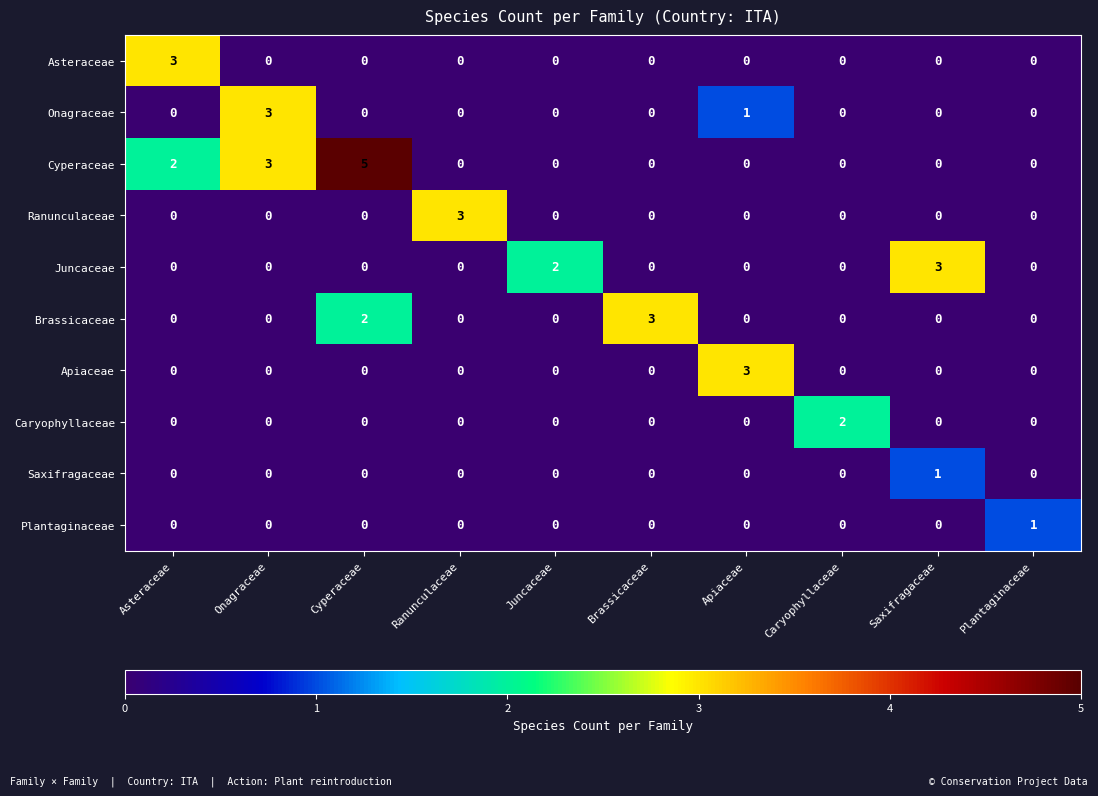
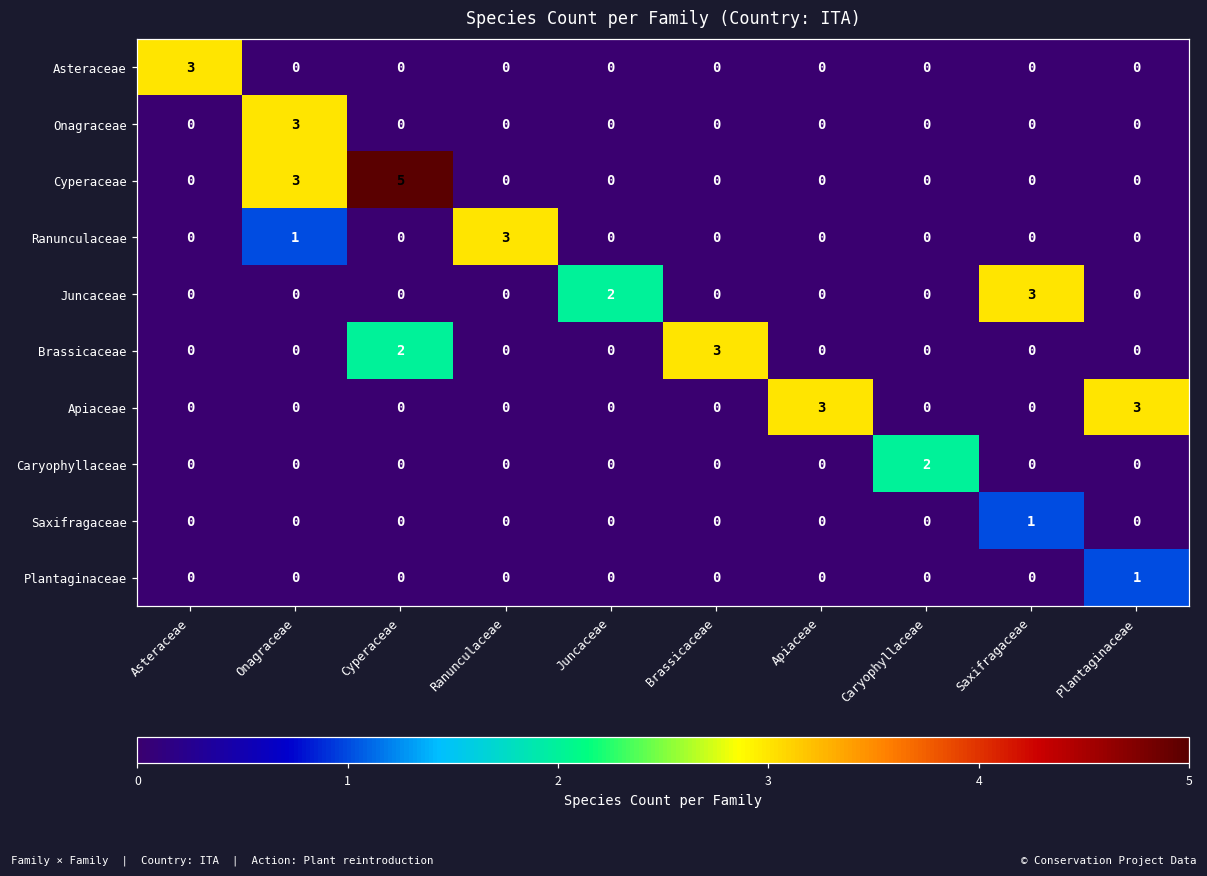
  {
    "Asteraceae": {
      "Asteraceae": 3,
      "Onagraceae": 0,
      "Cyperaceae": 0,
      "Ranunculaceae": 0,
      "Juncaceae": 0,
      "Brassicaceae": 0,
      "Apiaceae": 0,
      "Caryophyllaceae": 0,
      "Saxifragaceae": 0,
      "Plantaginaceae": 0
    },
    "Onagraceae": {
      "Asteraceae": 0,
      "Onagraceae": 3,
      "Cyperaceae": 0,
      "Ranunculaceae": 0,
      "Juncaceae": 0,
      "Brassicaceae": 0,
-     "Apiaceae": 1,
+     "Apiaceae": 0,
      "Caryophyllaceae": 0,
      "Saxifragaceae": 0,
      "Plantaginaceae": 0
    },
    "Cyperaceae": {
-     "Asteraceae": 2,
+     "Asteraceae": 0,
      "Onagraceae": 3,
      "Cyperaceae": 5,
      "Ranunculaceae": 0,
      "Juncaceae": 0,
      "Brassicaceae": 0,
      "Apiaceae": 0,
      "Caryophyllaceae": 0,
      "Saxifragaceae": 0,
      "Plantaginaceae": 0
    },
    "Ranunculaceae": {
      "Asteraceae": 0,
-     "Onagraceae": 0,
+     "Onagraceae": 1,
      "Cyperaceae": 0,
      "Ranunculaceae": 3,
      "Juncaceae": 0,
      "Brassicaceae": 0,
      "Apiaceae": 0,
      "Caryophyllaceae": 0,
      "Saxifragaceae": 0,
      "Plantaginaceae": 0
    },
    "Juncaceae": {
      "Asteraceae": 0,
      "Onagraceae": 0,
      "Cyperaceae": 0,
      "Ranunculaceae": 0,
      "Juncaceae": 2,
      "Brassicaceae": 0,
      "Apiaceae": 0,
      "Caryophyllaceae": 0,
      "Saxifragaceae": 3,
      "Plantaginaceae": 0
    },
    "Brassicaceae": {
      "Asteraceae": 0,
      "Onagraceae": 0,
      "Cyperaceae": 2,
      "Ranunculaceae": 0,
      "Juncaceae": 0,
      "Brassicaceae": 3,
      "Apiaceae": 0,
      "Caryophyllaceae": 0,
      "Saxifragaceae": 0,
      "Plantaginaceae": 0
    },
    "Apiaceae": {
      "Asteraceae": 0,
      "Onagraceae": 0,
      "Cyperaceae": 0,
      "Ranunculaceae": 0,
      "Juncaceae": 0,
      "Brassicaceae": 0,
      "Apiaceae": 3,
      "Caryophyllaceae": 0,
      "Saxifragaceae": 0,
-     "Plantaginaceae": 0
+     "Plantaginaceae": 3
    },
    "Caryophyllaceae": {
      "Asteraceae": 0,
      "Onagraceae": 0,
      "Cyperaceae": 0,
      "Ranunculaceae": 0,
      "Juncaceae": 0,
      "Brassicaceae": 0,
      "Apiaceae": 0,
      "Caryophyllaceae": 2,
      "Saxifragaceae": 0,
      "Plantaginaceae": 0
    },
    "Saxifragaceae": {
      "Asteraceae": 0,
      "Onagraceae": 0,
      "Cyperaceae": 0,
      "Ranunculaceae": 0,
      "Juncaceae": 0,
      "Brassicaceae": 0,
      "Apiaceae": 0,
      "Caryophyllaceae": 0,
      "Saxifragaceae": 1,
      "Plantaginaceae": 0
    },
    "Plantaginaceae": {
      "Asteraceae": 0,
      "Onagraceae": 0,
      "Cyperaceae": 0,
      "Ranunculaceae": 0,
      "Juncaceae": 0,
      "Brassicaceae": 0,
      "Apiaceae": 0,
      "Caryophyllaceae": 0,
      "Saxifragaceae": 0,
      "Plantaginaceae": 1
    }
  }
